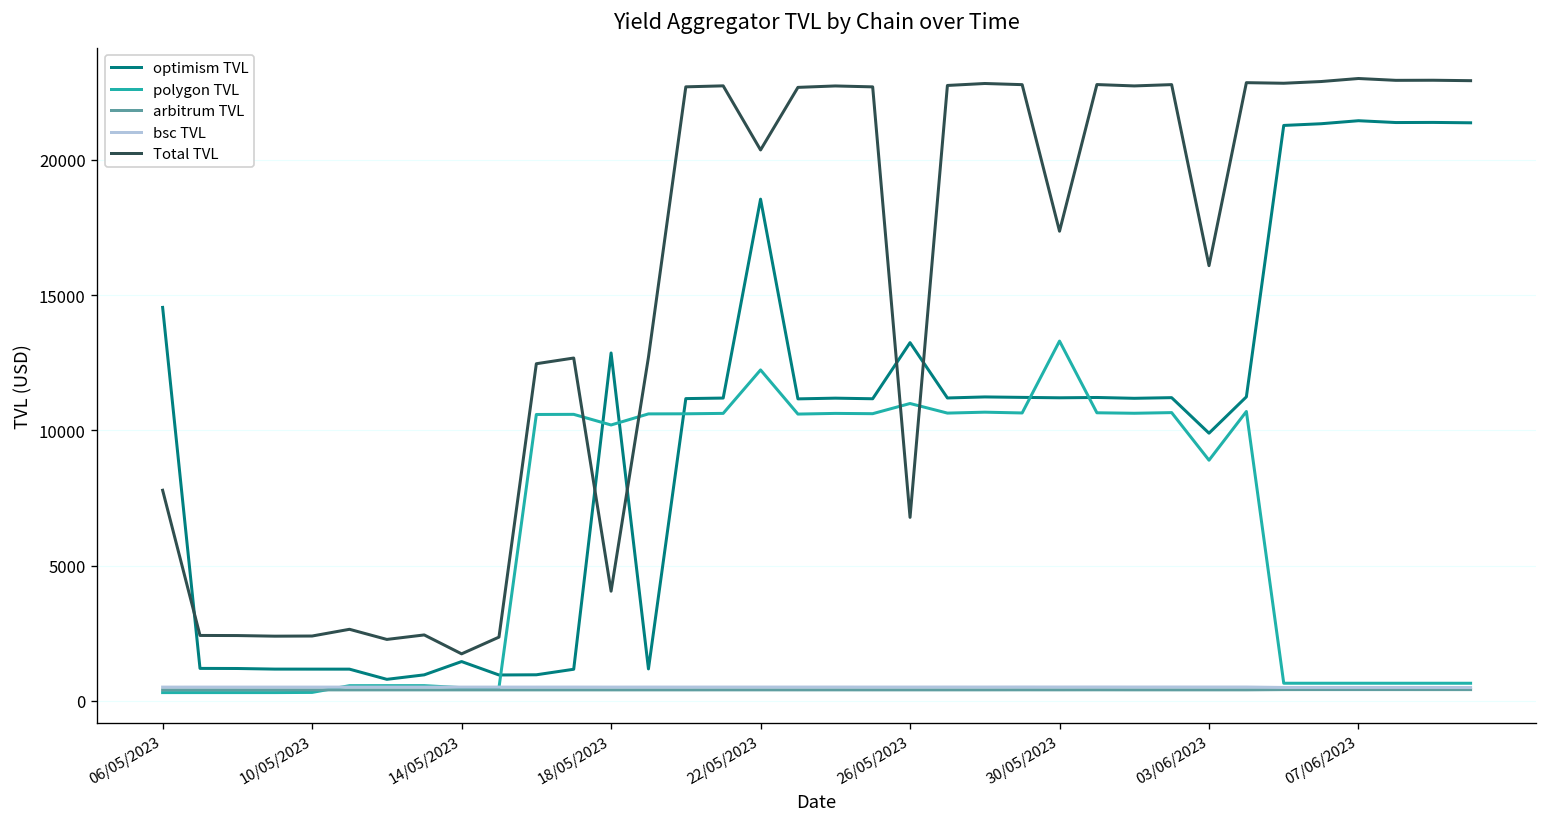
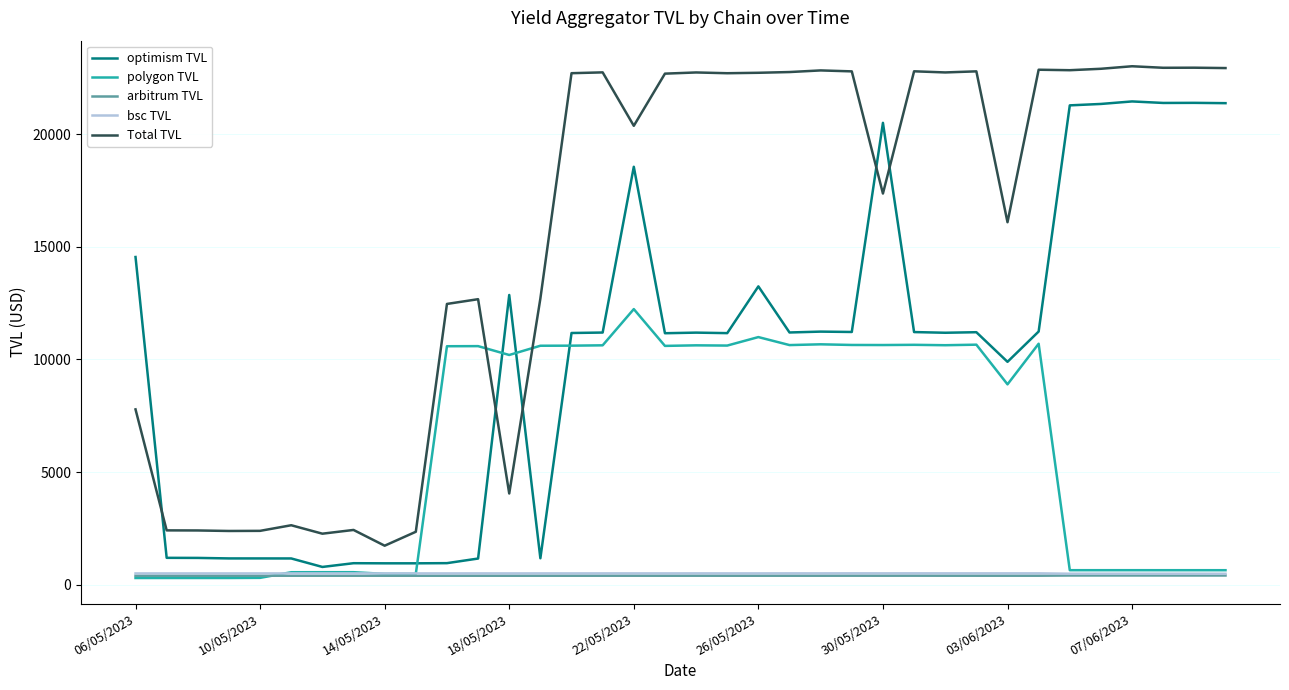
  {
    "optimism TVL": {
      "06/05/2023": 14500,
      "10/05/2023": 1200,
-     "14/05/2023": 1500,
+     "14/05/2023": 1000,
      "18/05/2023": 12900,
      "22/05/2023": 18500,
      "26/05/2023": 13200,
-     "30/05/2023": 11200,
+     "30/05/2023": 20500,
      "03/06/2023": 9900,
      "07/06/2023": 21400
    },
    "polygon TVL": {
      "18/05/2023": 10200,
      "22/05/2023": 12200,
      "26/05/2023": 11000,
-     "30/05/2023": 13300,
+     "30/05/2023": 10600,
      "03/06/2023": 8900,
      "07/06/2023": 700
    },
    "Total TVL": {
      "06/05/2023": 7800,
      "10/05/2023": 2400,
      "14/05/2023": 1700,
      "18/05/2023": 4100,
      "22/05/2023": 20400,
-     "26/05/2023": 6800,
+     "26/05/2023": 22700,
      "30/05/2023": 17400,
      "03/06/2023": 16100,
      "07/06/2023": 23000
    }
  }
